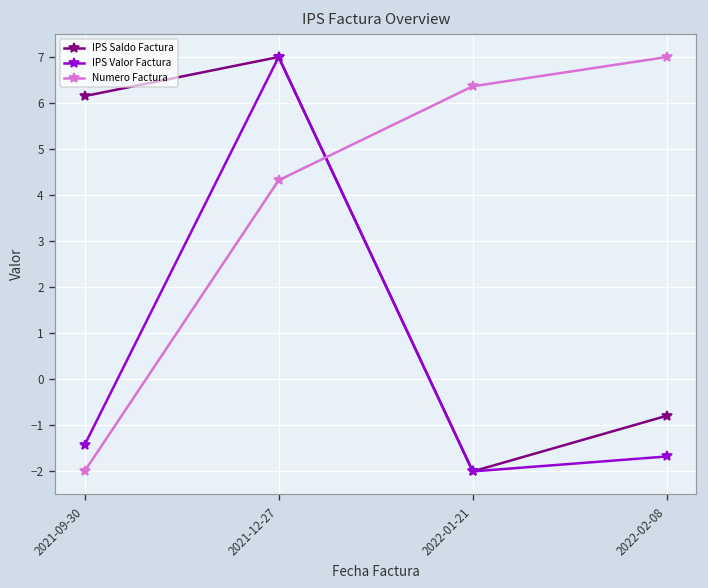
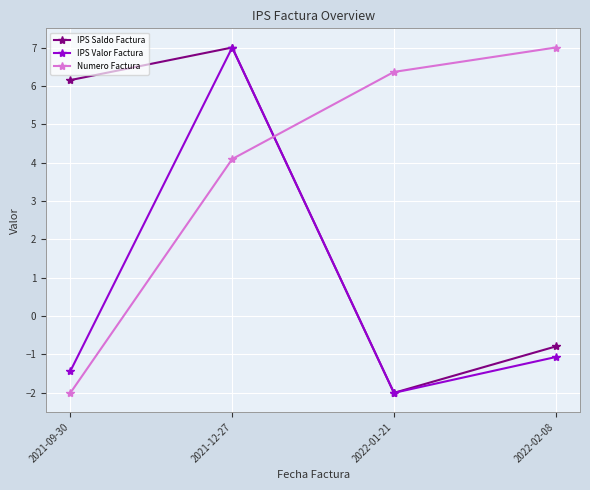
  {
    "IPS Saldo Factura": {
      "2021-09-30": 6.2,
      "2022-02-08": -0.8
    },
    "IPS Valor Factura": {
      "2021-09-30": -1.4,
-     "2022-02-08": -1.7
+     "2022-02-08": -1.1
    },
    "Numero Factura": {
      "2021-09-30": -2.0,
-     "2021-12-27": 4.3,
+     "2021-12-27": 4.1,
      "2022-01-21": 6.4,
      "2022-02-08": 7.0
    }
  }
